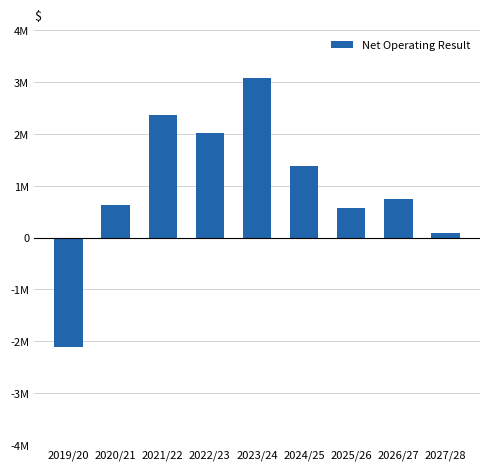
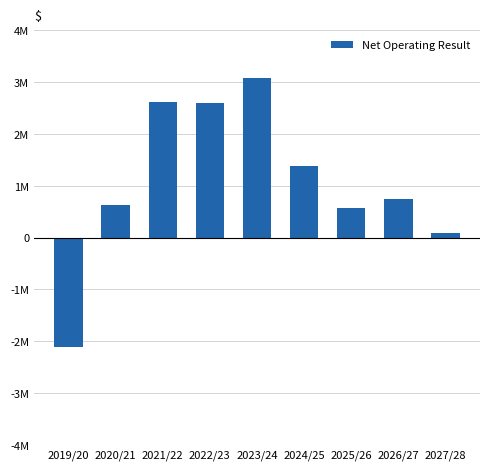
  {
    "2019/20": -2100000,
    "2020/21": 600000,
-   "2021/22": 2400000,
-   "2022/23": 2000000,
+   "2021/22": 2600000,
+   "2022/23": 2600000,
    "2023/24": 3100000,
    "2024/25": 1400000,
    "2025/26": 600000,
    "2026/27": 800000,
    "2027/28": 100000
  }
